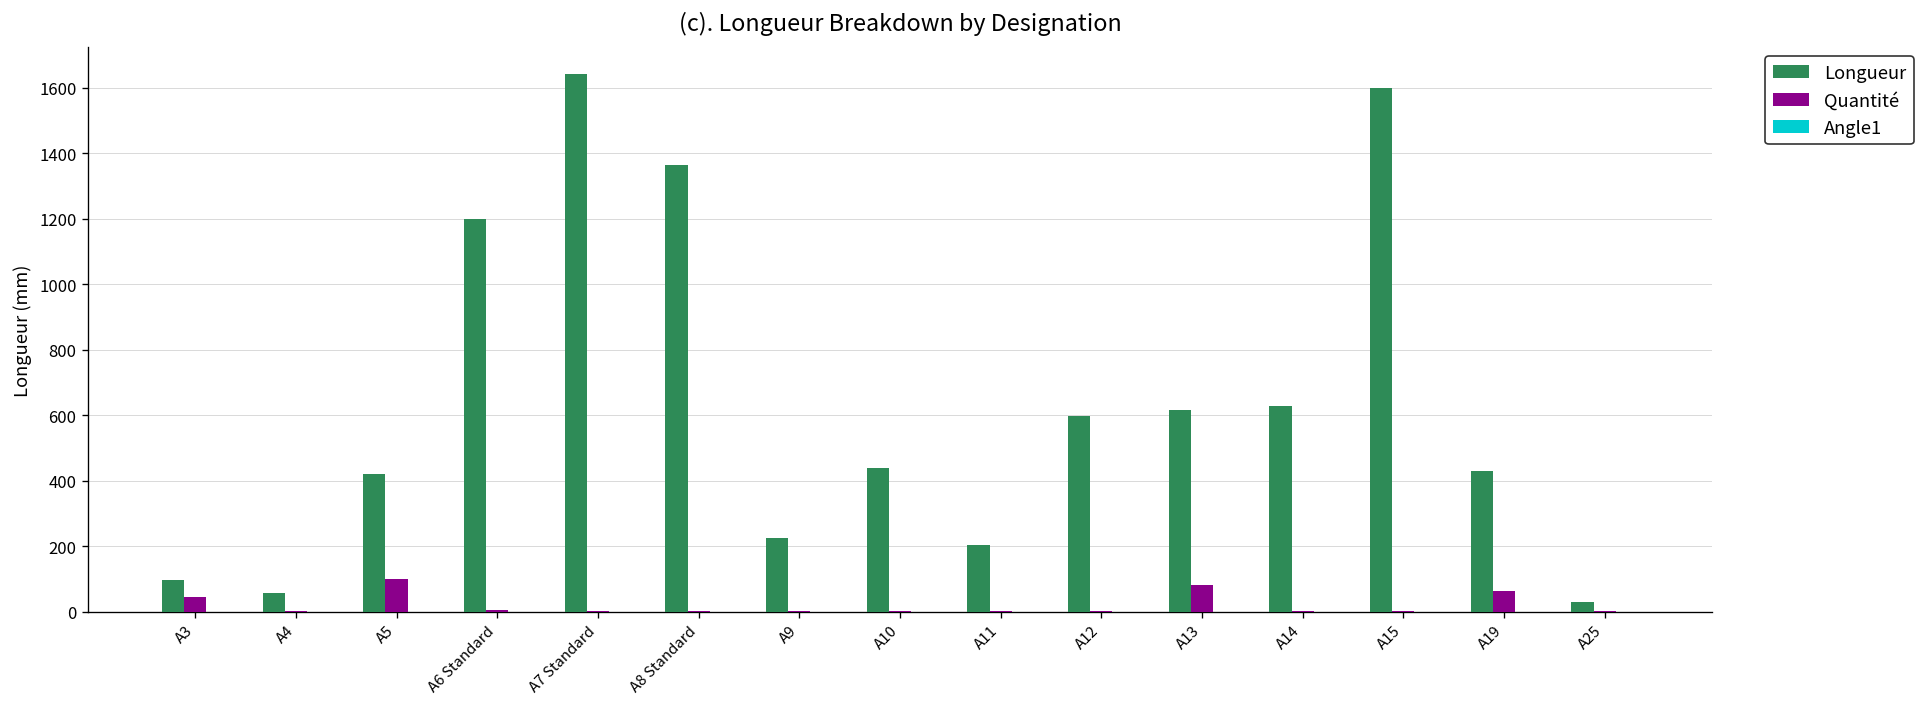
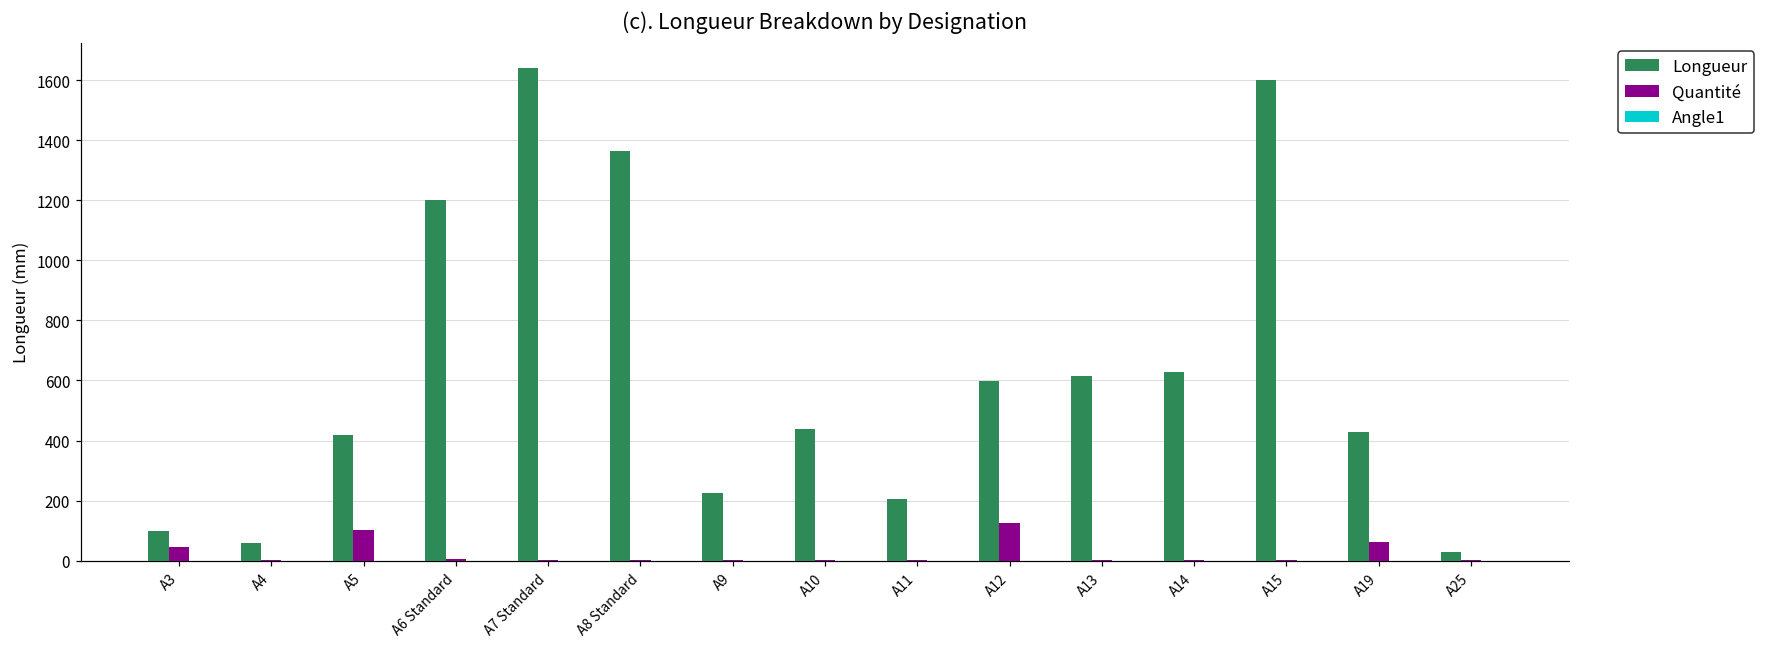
  {
    "Longueur": {
      "A3": 100,
      "A4": 60,
      "A5": 420,
      "A6 Standard": 1200,
      "A7 Standard": 1640,
      "A8 Standard": 1360,
      "A9": 220,
      "A10": 440,
      "A11": 210,
      "A12": 600,
      "A13": 620,
      "A14": 630,
      "A15": 1600,
      "A19": 430,
      "A25": 30
    },
    "Quantité": {
      "A3": 50,
      "A5": 100,
-     "A12": 0,
-     "A13": 80,
+     "A12": 130,
+     "A13": 0,
      "A19": 60
    },
    "Angle1": {
      "A3": 0,
      "A4": 0,
      "A5": 0,
      "A6 Standard": 0,
      "A7 Standard": 0,
      "A8 Standard": 0,
      "A9": 0,
      "A10": 0,
      "A11": 0,
      "A12": 0,
      "A13": 0,
      "A14": 0,
      "A15": 0,
      "A19": 0,
      "A25": 0
    }
  }
